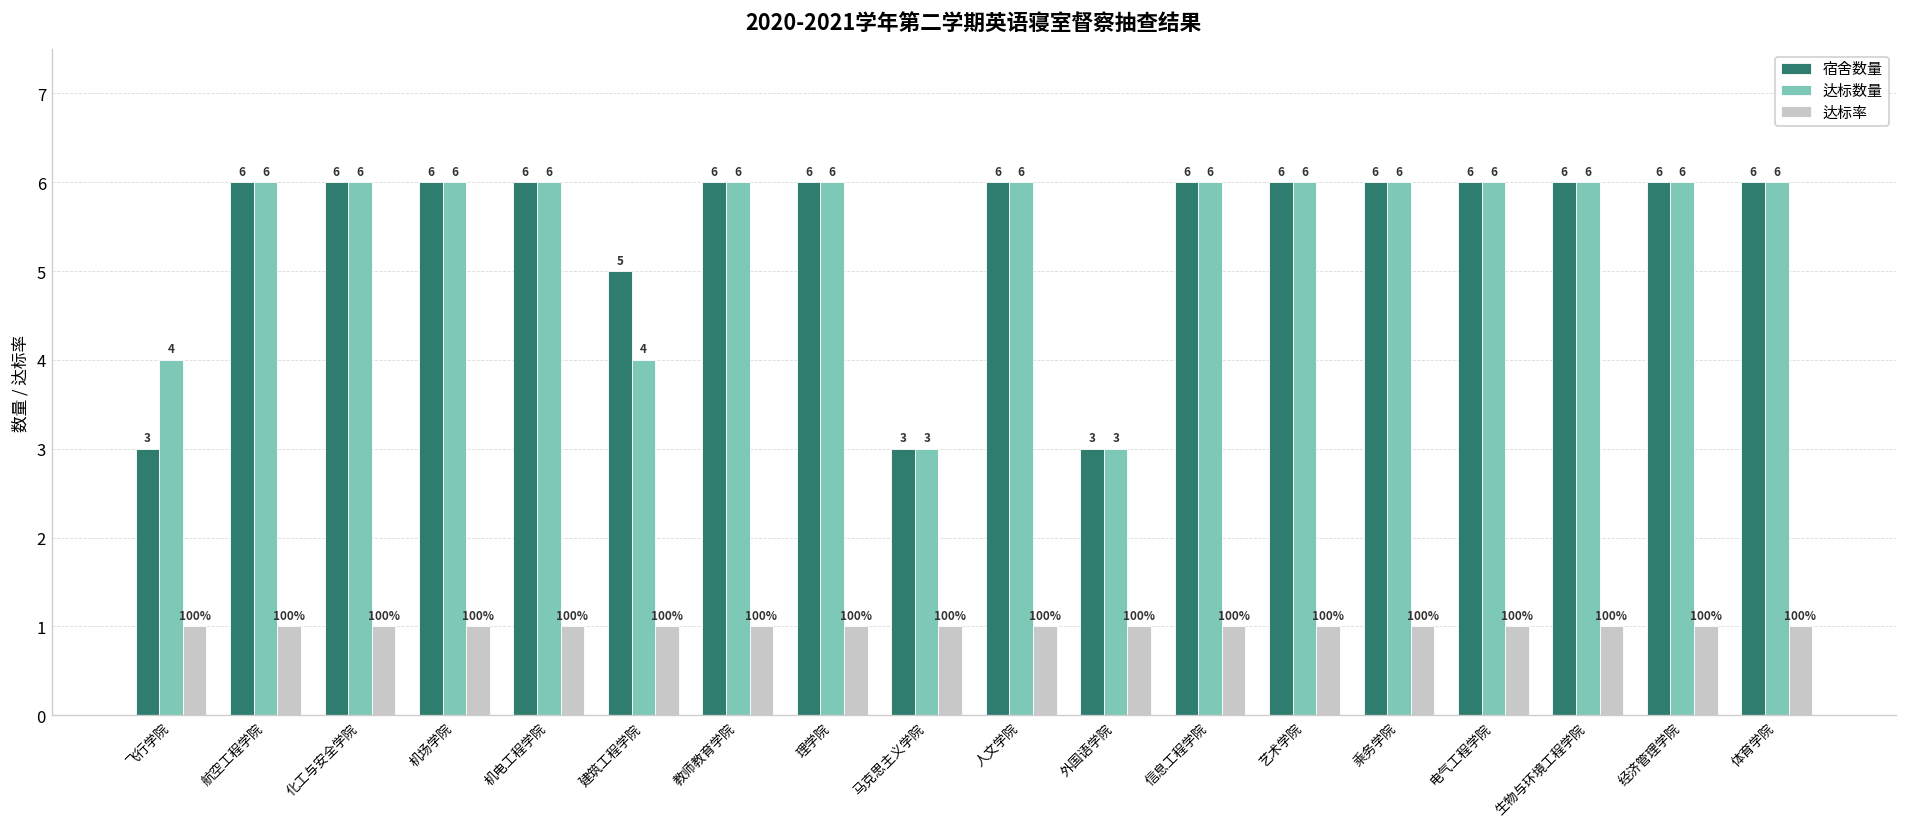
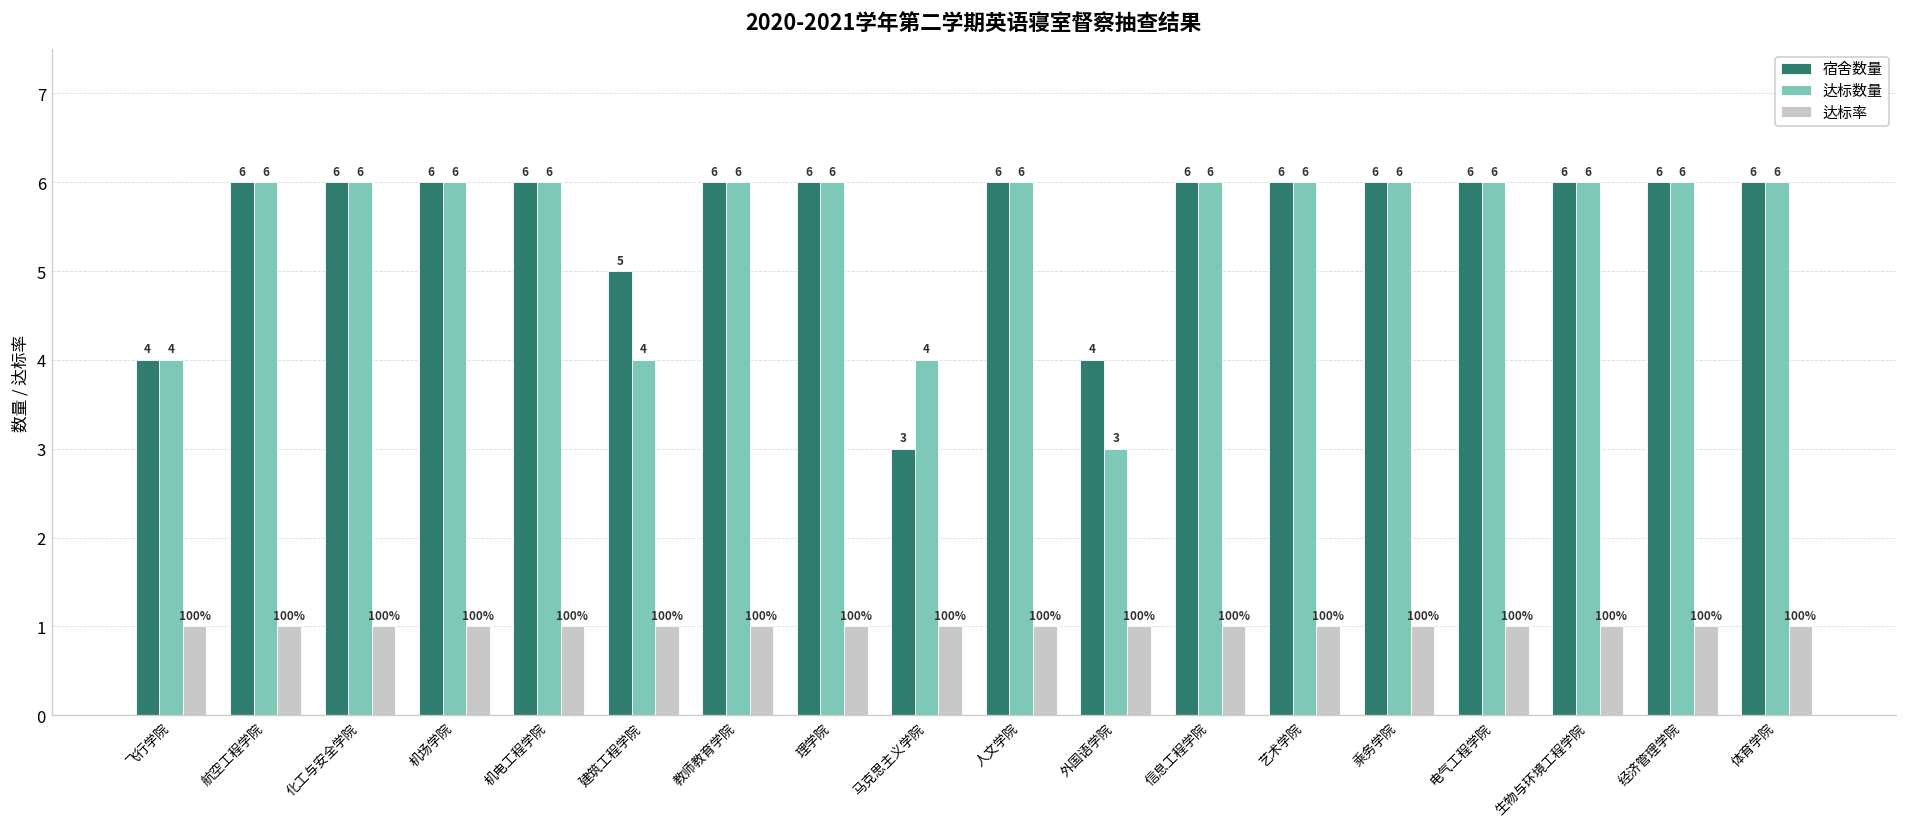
  {
    "宿舍数量": {
-     "飞行学院": "3",
+     "飞行学院": "4",
      "航空工程学院": "6",
      "化工与安全学院": "6",
      "机场学院": "6",
      "机电工程学院": "6",
      "建筑工程学院": "5",
      "教师教育学院": "6",
      "理学院": "6",
      "马克思主义学院": "3",
      "人文学院": "6",
-     "外国语学院": "3",
+     "外国语学院": "4",
      "信息工程学院": "6",
      "艺术学院": "6",
      "乘务学院": "6",
      "电气工程学院": "6",
      "生物与环境工程学院": "6",
      "经济管理学院": "6",
      "体育学院": "6"
    },
    "达标数量": {
      "飞行学院": "4",
      "航空工程学院": "6",
      "化工与安全学院": "6",
      "机场学院": "6",
      "机电工程学院": "6",
      "建筑工程学院": "4",
      "教师教育学院": "6",
      "理学院": "6",
-     "马克思主义学院": "3",
+     "马克思主义学院": "4",
      "人文学院": "6",
      "外国语学院": "3",
      "信息工程学院": "6",
      "艺术学院": "6",
      "乘务学院": "6",
      "电气工程学院": "6",
      "生物与环境工程学院": "6",
      "经济管理学院": "6",
      "体育学院": "6"
    },
    "达标率": {
      "飞行学院": "100%",
      "航空工程学院": "100%",
      "化工与安全学院": "100%",
      "机场学院": "100%",
      "机电工程学院": "100%",
      "建筑工程学院": "100%",
      "教师教育学院": "100%",
      "理学院": "100%",
      "马克思主义学院": "100%",
      "人文学院": "100%",
      "外国语学院": "100%",
      "信息工程学院": "100%",
      "艺术学院": "100%",
      "乘务学院": "100%",
      "电气工程学院": "100%",
      "生物与环境工程学院": "100%",
      "经济管理学院": "100%",
      "体育学院": "100%"
    }
  }
